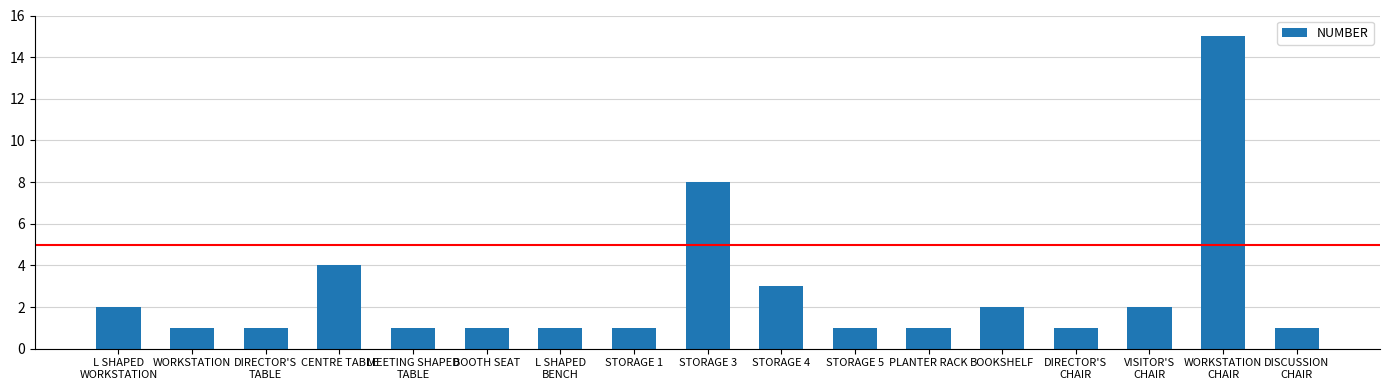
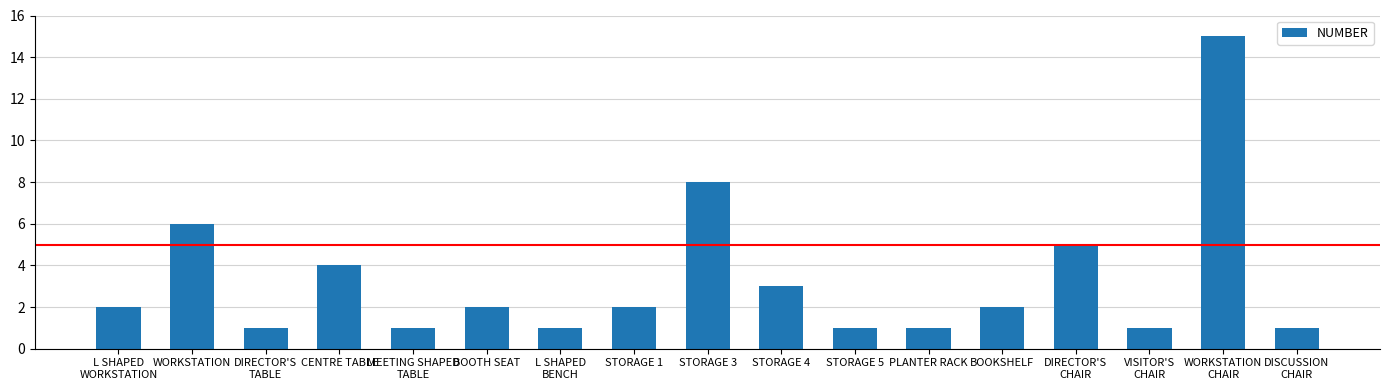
  {
    "L SHAPED WORKSTATION": 2,
-   "WORKSTATION": 1,
+   "WORKSTATION": 6,
    "DIRECTOR'S TABLE": 1,
    "CENTRE TABLE": 4,
    "MEETING SHAPED TABLE": 1,
-   "BOOTH SEAT": 1,
+   "BOOTH SEAT": 2,
    "L SHAPED BENCH": 1,
-   "STORAGE 1": 1,
+   "STORAGE 1": 2,
    "STORAGE 3": 8,
    "STORAGE 4": 3,
    "STORAGE 5": 1,
    "PLANTER RACK": 1,
    "BOOKSHELF": 2,
-   "DIRECTOR'S CHAIR": 1,
-   "VISITOR'S CHAIR": 2,
+   "DIRECTOR'S CHAIR": 5,
+   "VISITOR'S CHAIR": 1,
    "WORKSTATION CHAIR": 15,
    "DISCUSSION CHAIR": 1
  }
